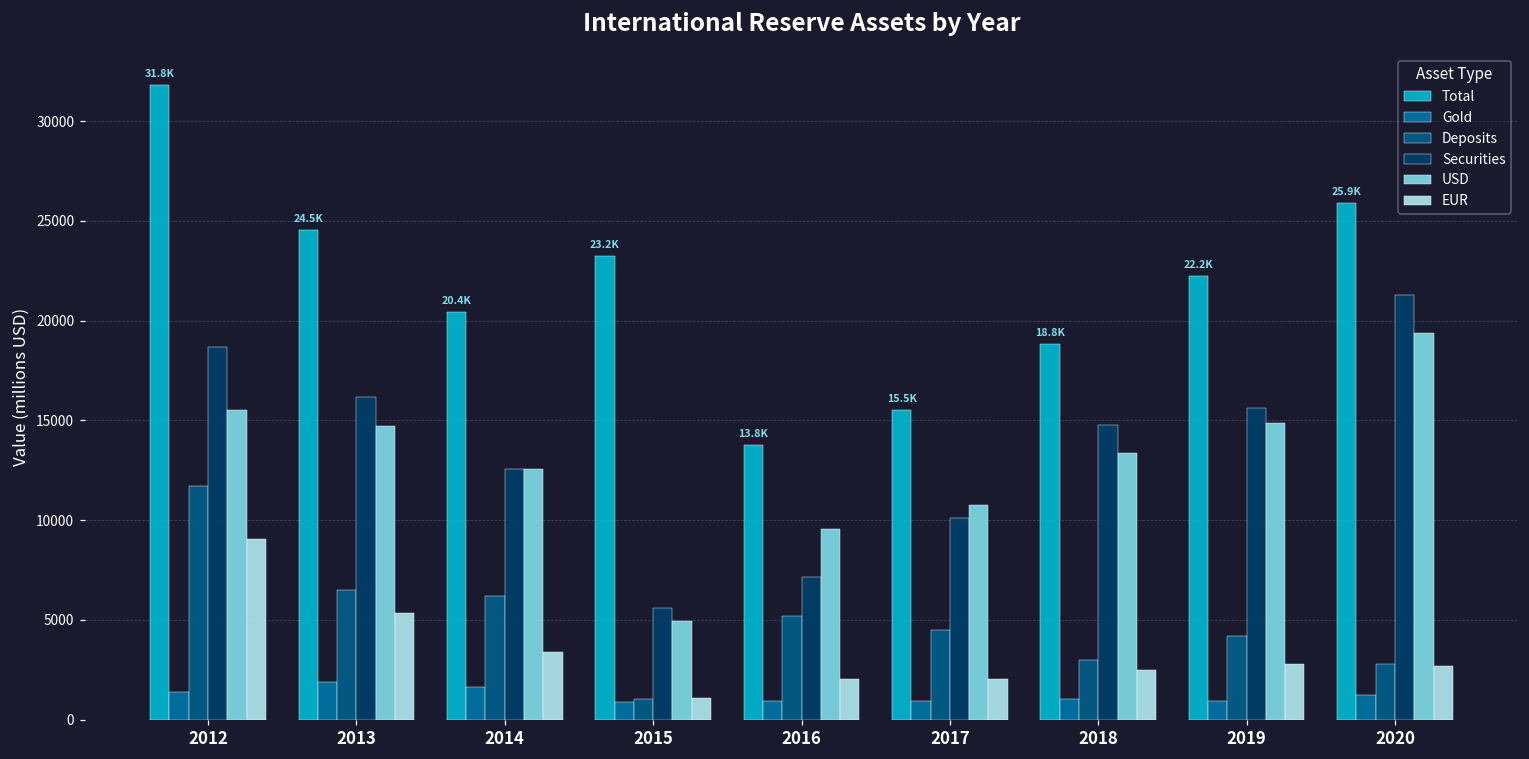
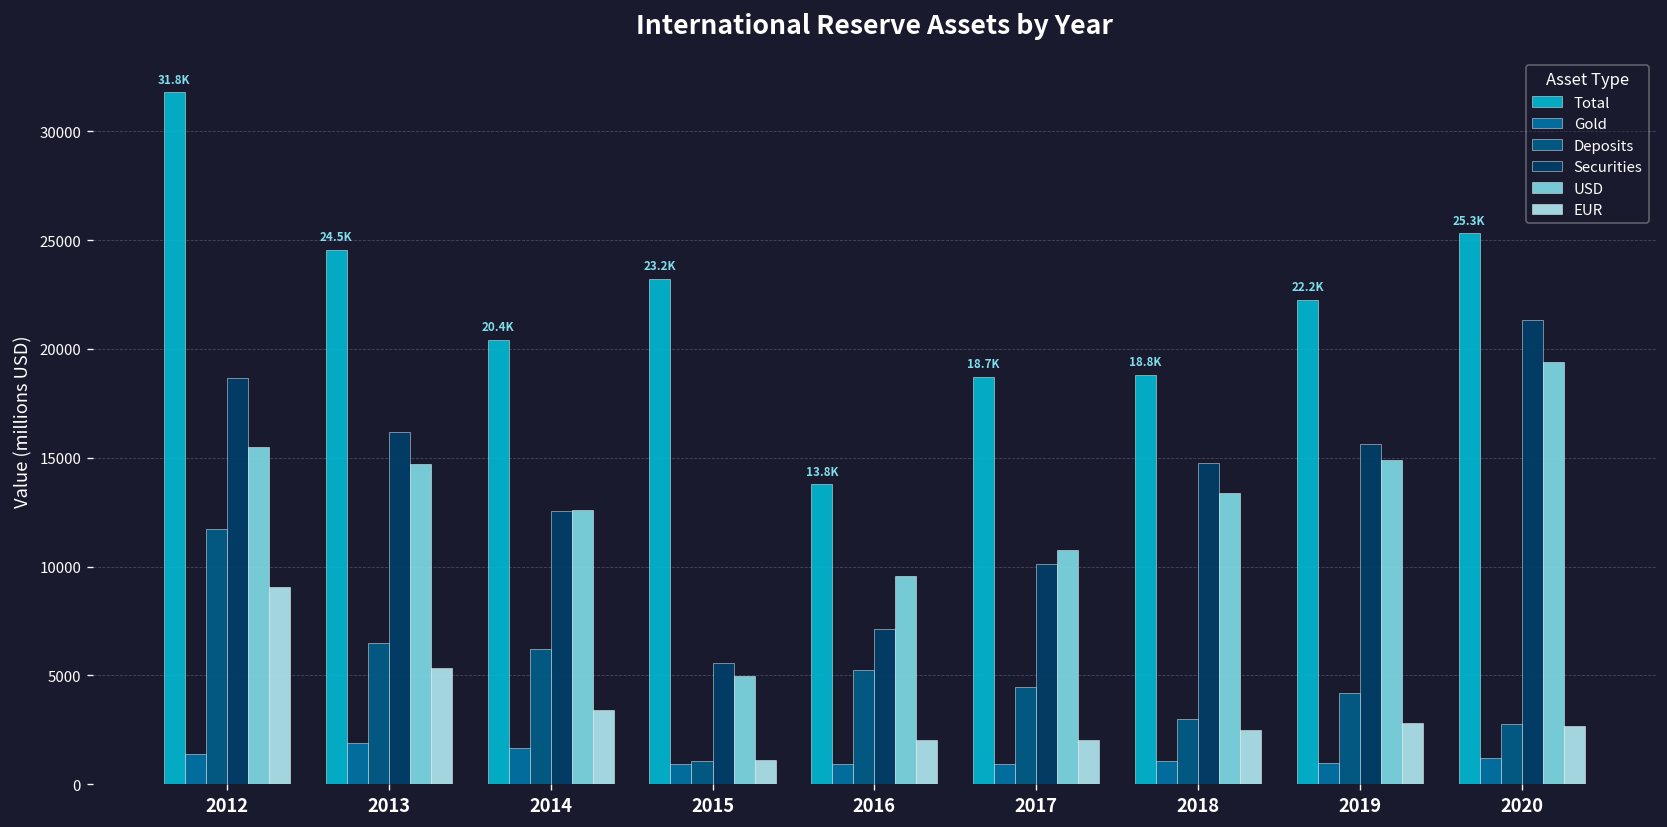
  {
    "Total": {
      "2012": "31.8K",
      "2013": "24.5K",
      "2014": "20.4K",
      "2015": "23.2K",
      "2016": "13.8K",
-     "2017": "15.5K",
+     "2017": "18.7K",
      "2018": "18.8K",
      "2019": "22.2K",
-     "2020": "25.9K"
+     "2020": "25.3K"
    }
  }
